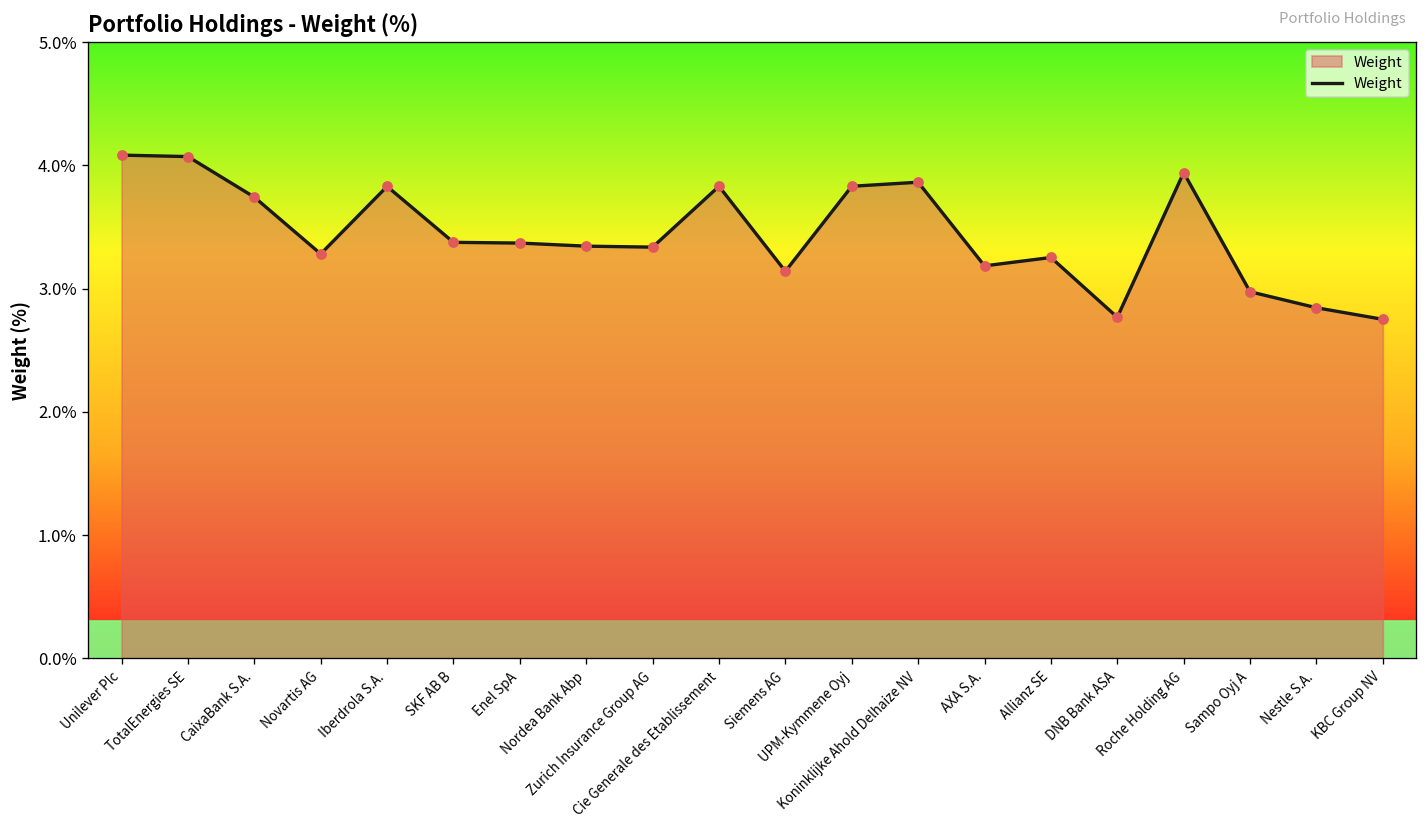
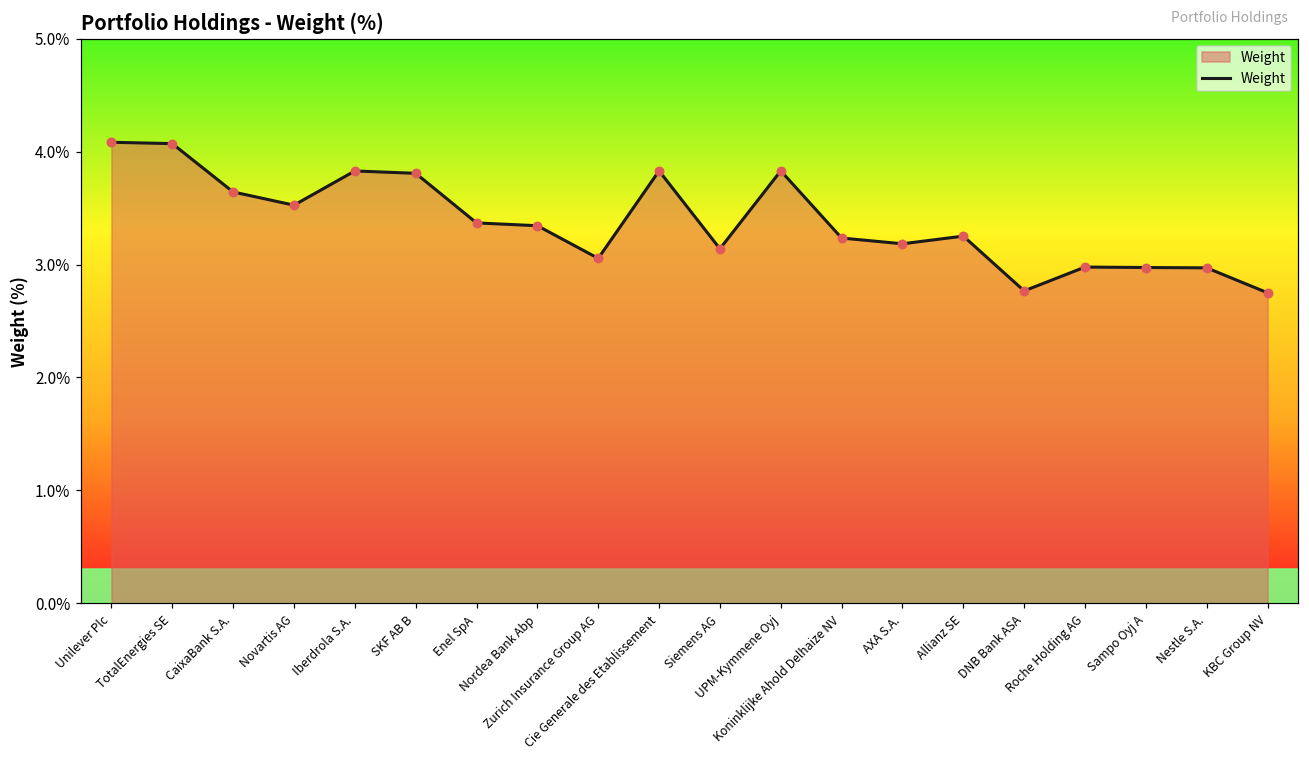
  {
    "Unilever Plc": "4.08%",
    "TotalEnergies SE": "4.07%",
-   "CaixaBank S.A.": "3.74%",
-   "Novartis AG": "3.28%",
+   "CaixaBank S.A.": "3.64%",
+   "Novartis AG": "3.53%",
    "Iberdrola S.A.": "3.83%",
-   "SKF AB B": "3.38%",
+   "SKF AB B": "3.81%",
    "Enel SpA": "3.37%",
    "Nordea Bank Abp": "3.34%",
-   "Zurich Insurance Group AG": "3.34%",
+   "Zurich Insurance Group AG": "3.06%",
    "Cie Generale des Etablissement": "3.83%",
    "Siemens AG": "3.14%",
    "UPM-Kymmene Oyj": "3.83%",
-   "Koninklijke Ahold Delhaize NV": "3.86%",
+   "Koninklijke Ahold Delhaize NV": "3.24%",
    "AXA S.A.": "3.18%",
    "Allianz SE": "3.25%",
    "DNB Bank ASA": "2.77%",
-   "Roche Holding AG": "3.94%",
+   "Roche Holding AG": "2.98%",
    "Sampo Oyj A": "2.97%",
-   "Nestle S.A.": "2.84%",
+   "Nestle S.A.": "2.97%",
    "KBC Group NV": "2.75%"
  }
